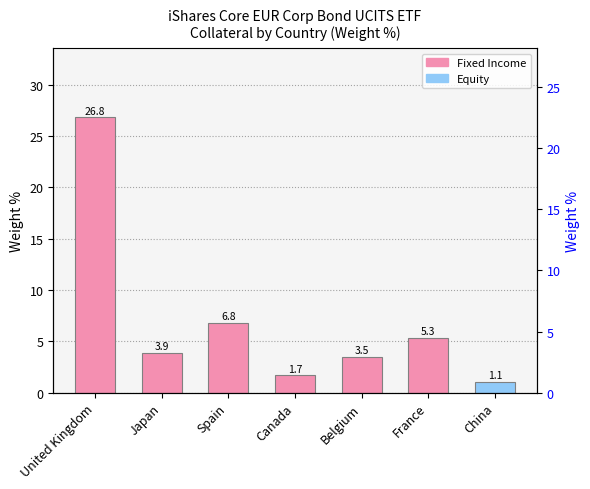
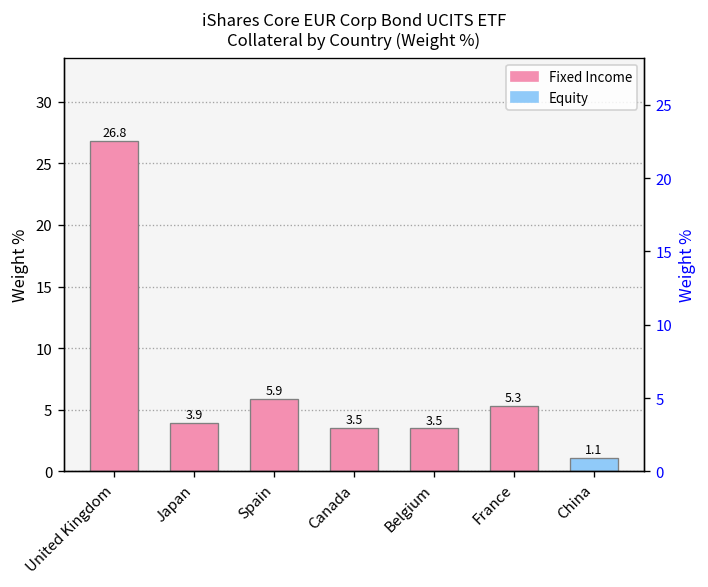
  {
    "United Kingdom": 26.8,
    "Japan": 3.9,
-   "Spain": 6.8,
-   "Canada": 1.7,
+   "Spain": 5.9,
+   "Canada": 3.5,
    "Belgium": 3.5,
    "France": 5.3,
    "China": 1.1
  }
